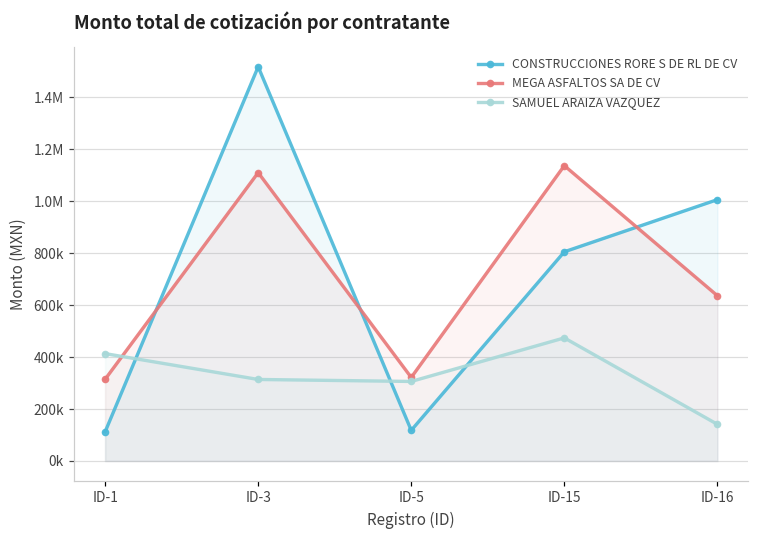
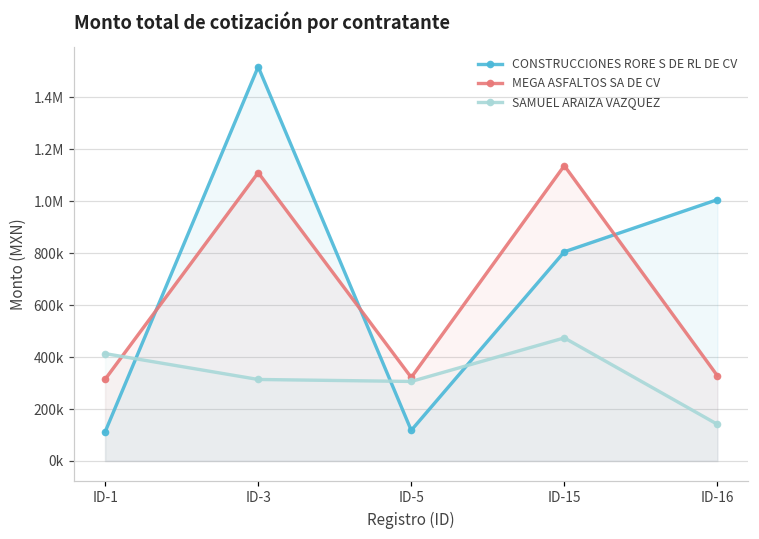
  {
    "CONSTRUCCIONES RORE S DE RL DE CV": {
      "ID-1": 110000,
      "ID-3": 1520000,
      "ID-5": 120000,
      "ID-15": 810000,
      "ID-16": 1010000
    },
    "MEGA ASFALTOS SA DE CV": {
      "ID-1": 310000,
      "ID-3": 1110000,
      "ID-5": 320000,
      "ID-15": 1140000,
-     "ID-16": 640000
+     "ID-16": 330000
    },
    "SAMUEL ARAIZA VAZQUEZ": {
      "ID-1": 410000,
      "ID-3": 310000,
      "ID-5": 310000,
      "ID-15": 470000,
      "ID-16": 140000
    }
  }
